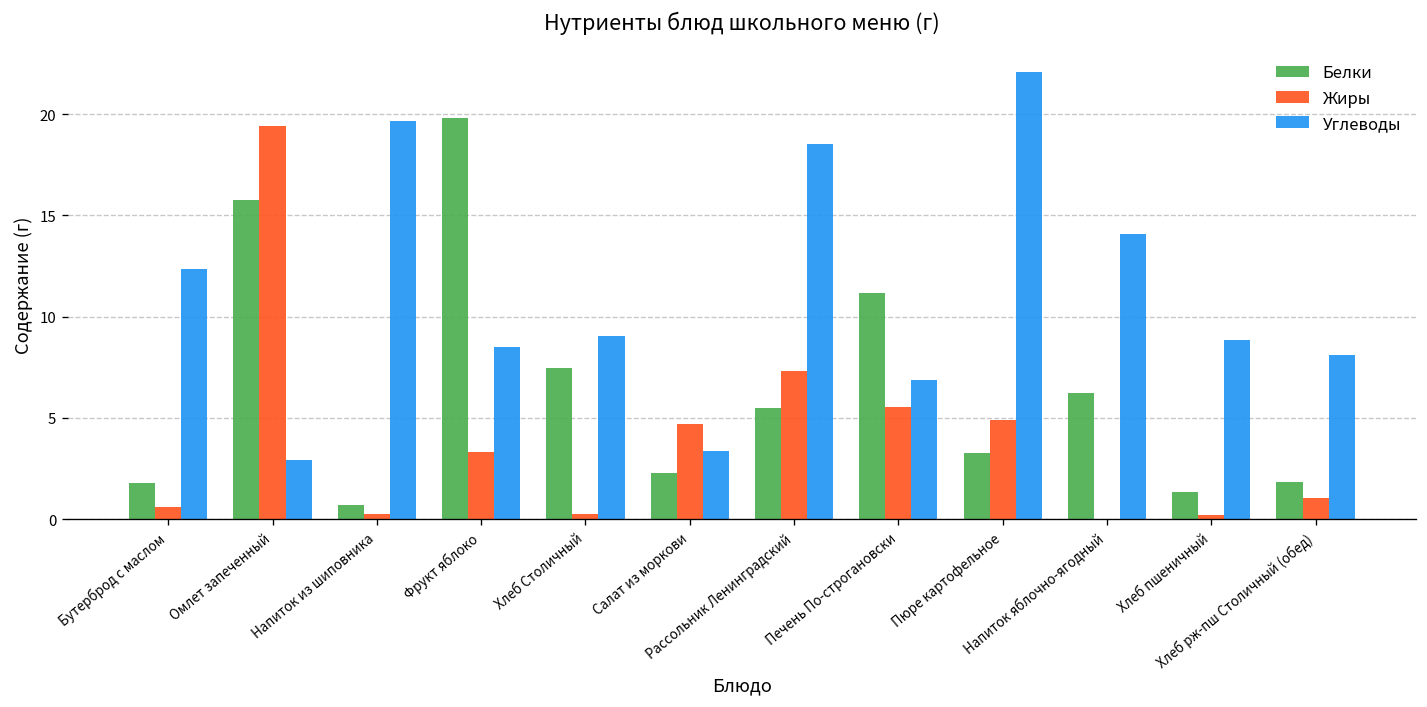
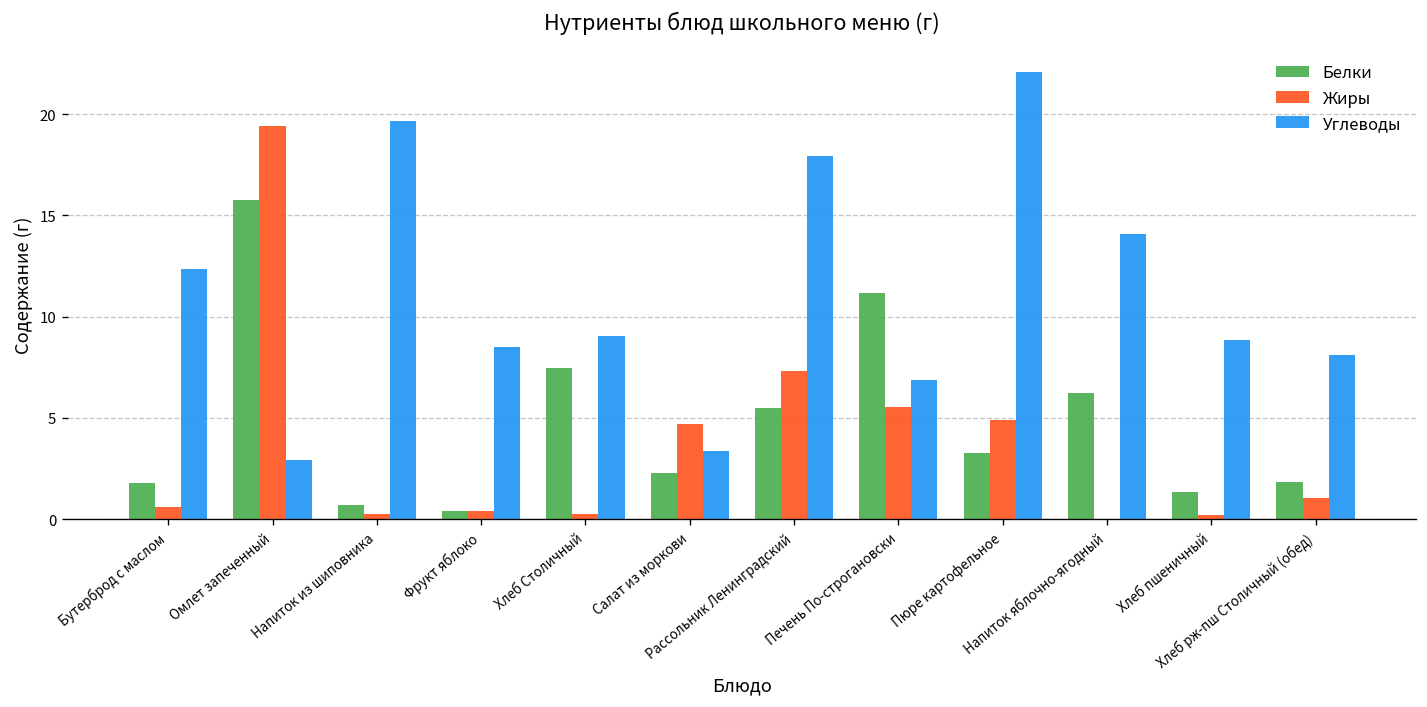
  {
    "Белки": {
      "Бутерброд с маслом": 1.8,
      "Омлет запеченный": 15.8,
      "Напиток из шиповника": 0.7,
-     "Фрукт яблоко": 19.8,
+     "Фрукт яблоко": 0.4,
      "Хлеб Столичный": 7.4,
      "Салат из моркови": 2.3,
      "Рассольник Ленинградский": 5.5,
      "Печень По-строгановски": 11.2,
      "Пюре картофельное": 3.3,
      "Напиток яблочно-ягодный": 6.3,
      "Хлеб пшеничный": 1.4,
      "Хлеб рж-пш Столичный (обед)": 1.9
    },
    "Жиры": {
      "Бутерброд с маслом": 0.6,
      "Омлет запеченный": 19.4,
      "Напиток из шиповника": 0.3,
-     "Фрукт яблоко": 3.3,
+     "Фрукт яблоко": 0.4,
      "Хлеб Столичный": 0.2,
      "Салат из моркови": 4.7,
      "Рассольник Ленинградский": 7.3,
      "Печень По-строгановски": 5.6,
      "Пюре картофельное": 4.9,
      "Напиток яблочно-ягодный": 0.0,
      "Хлеб пшеничный": 0.2,
      "Хлеб рж-пш Столичный (обед)": 1.1
    },
    "Углеводы": {
      "Бутерброд с маслом": 12.4,
      "Омлет запеченный": 2.9,
      "Напиток из шиповника": 19.6,
      "Фрукт яблоко": 8.5,
      "Хлеб Столичный": 9.1,
      "Салат из моркови": 3.4,
-     "Рассольник Ленинградский": 18.5,
+     "Рассольник Ленинградский": 17.9,
      "Печень По-строгановски": 6.9,
      "Пюре картофельное": 22.1,
      "Напиток яблочно-ягодный": 14.1,
      "Хлеб пшеничный": 8.8,
      "Хлеб рж-пш Столичный (обед)": 8.1
    }
  }
